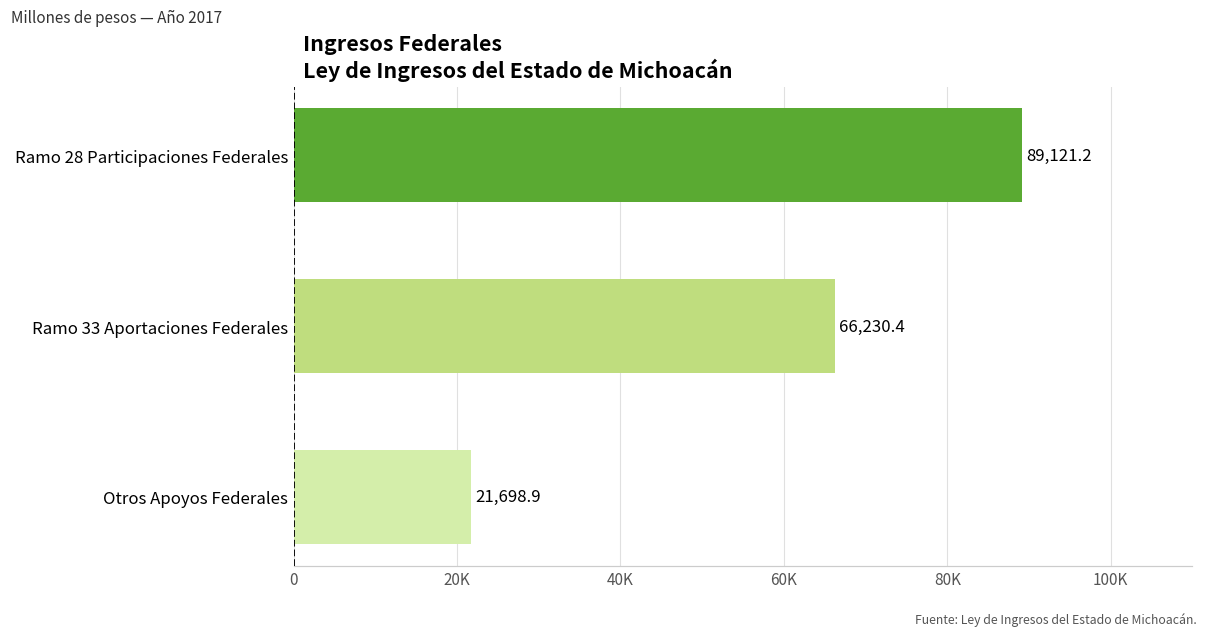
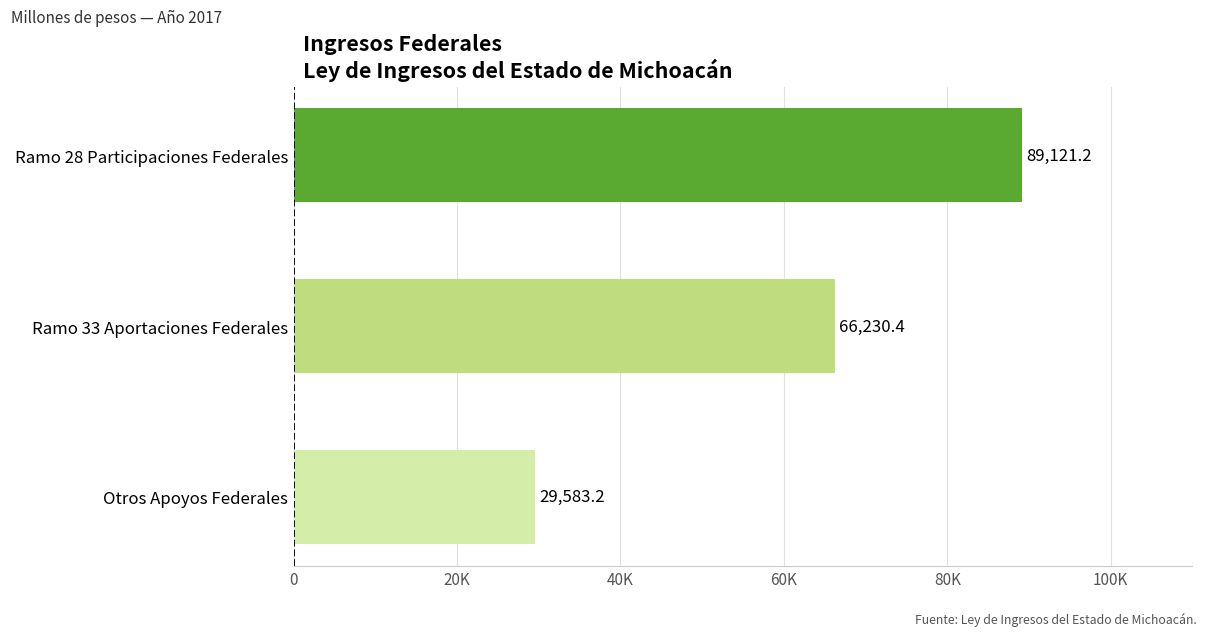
  {
    "Ramo 28 Participaciones Federales": "89,121.2",
    "Ramo 33 Aportaciones Federales": "66,230.4",
-   "Otros Apoyos Federales": "21,698.9"
+   "Otros Apoyos Federales": "29,583.2"
  }
